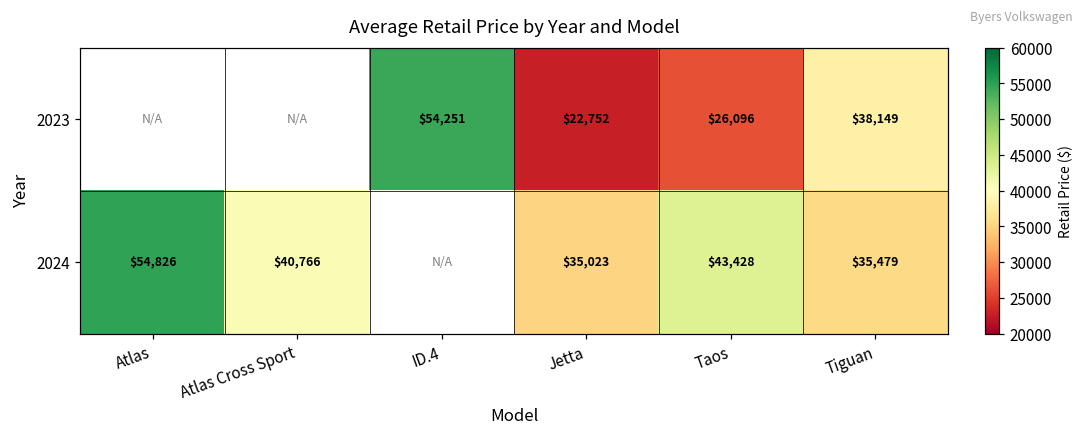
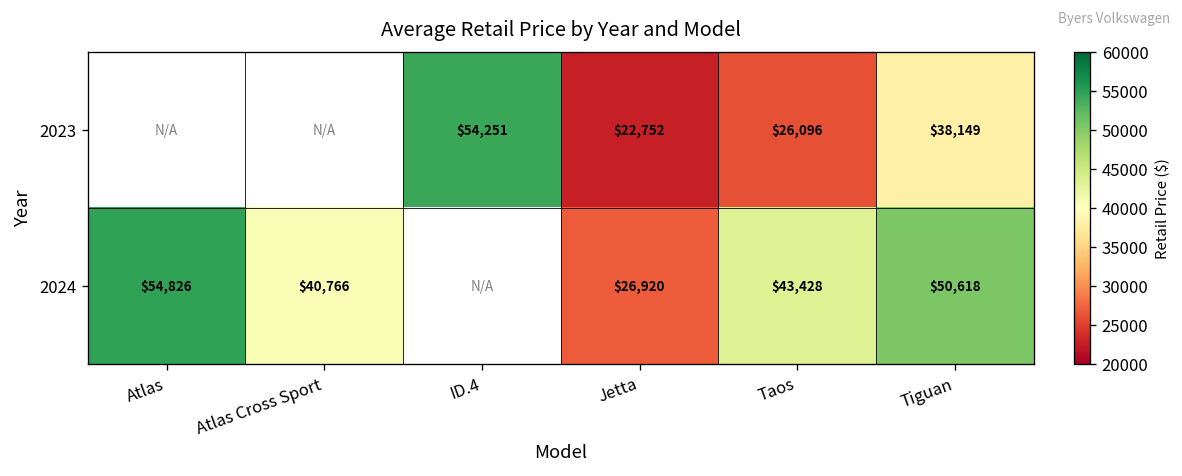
  {
    "2023": {
      "ID.4": "$54,251",
      "Jetta": "$22,752",
      "Taos": "$26,096",
      "Tiguan": "$38,149"
    },
    "2024": {
      "Atlas": "$54,826",
      "Atlas Cross Sport": "$40,766",
-     "Jetta": "$35,023",
+     "Jetta": "$26,920",
      "Taos": "$43,428",
-     "Tiguan": "$35,479"
+     "Tiguan": "$50,618"
    }
  }
